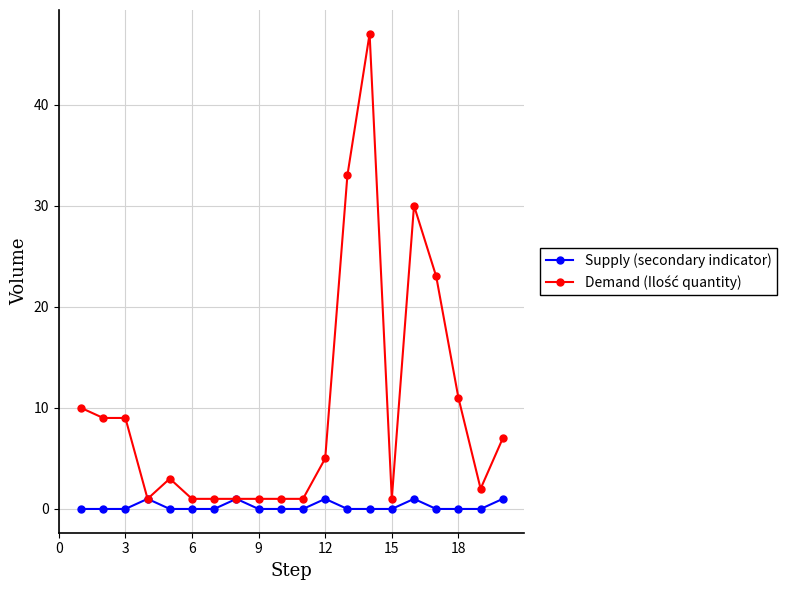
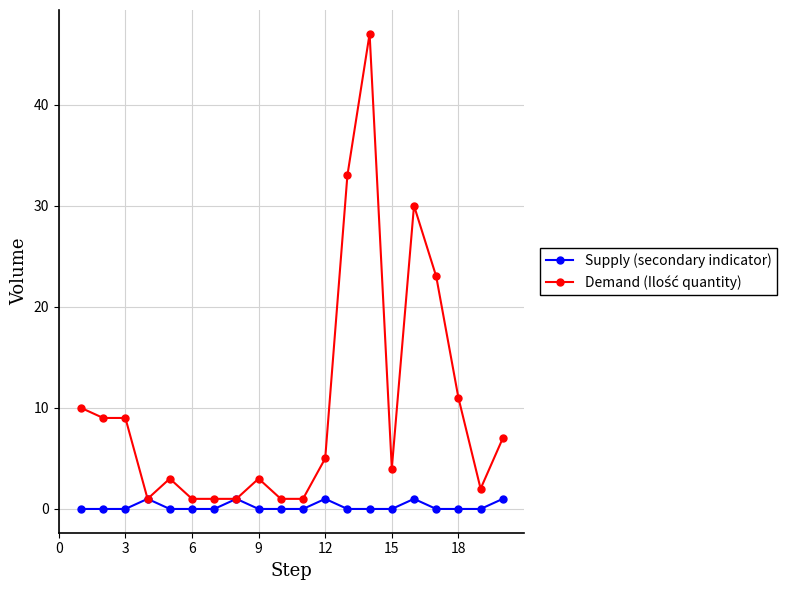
  {
    "Supply (secondary indicator)": {
      "3": 0,
      "6": 0,
      "9": 0,
      "12": 1,
      "15": 0,
      "18": 0
    },
    "Demand (Ilość quantity)": {
      "3": 9,
      "6": 1,
-     "9": 1,
+     "9": 3,
      "12": 5,
-     "15": 1,
+     "15": 4,
      "18": 11
    }
  }
